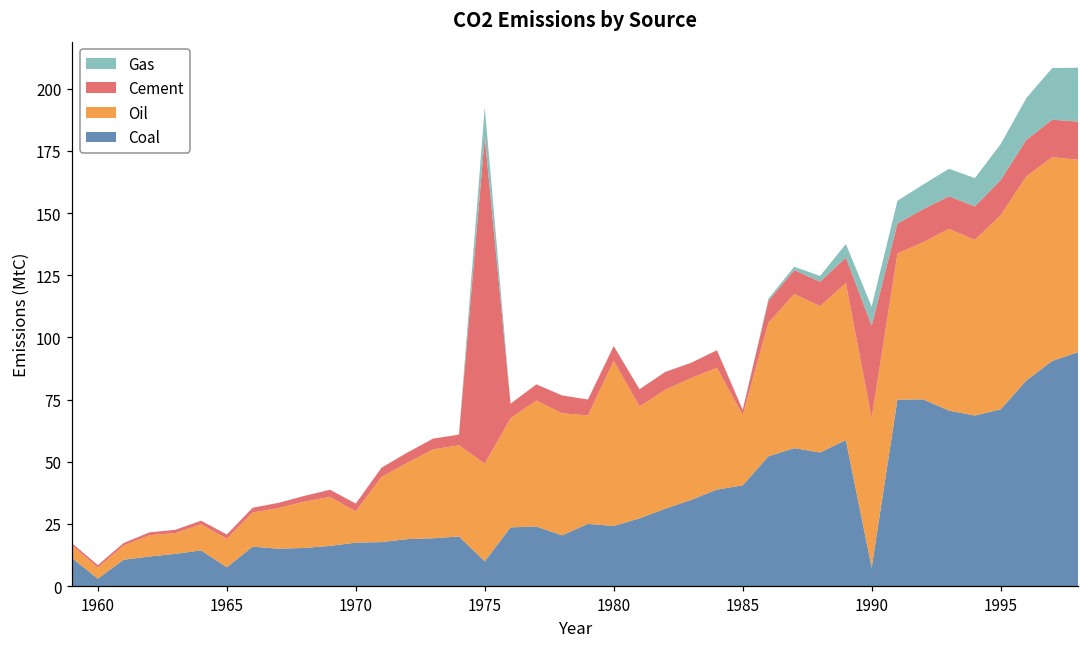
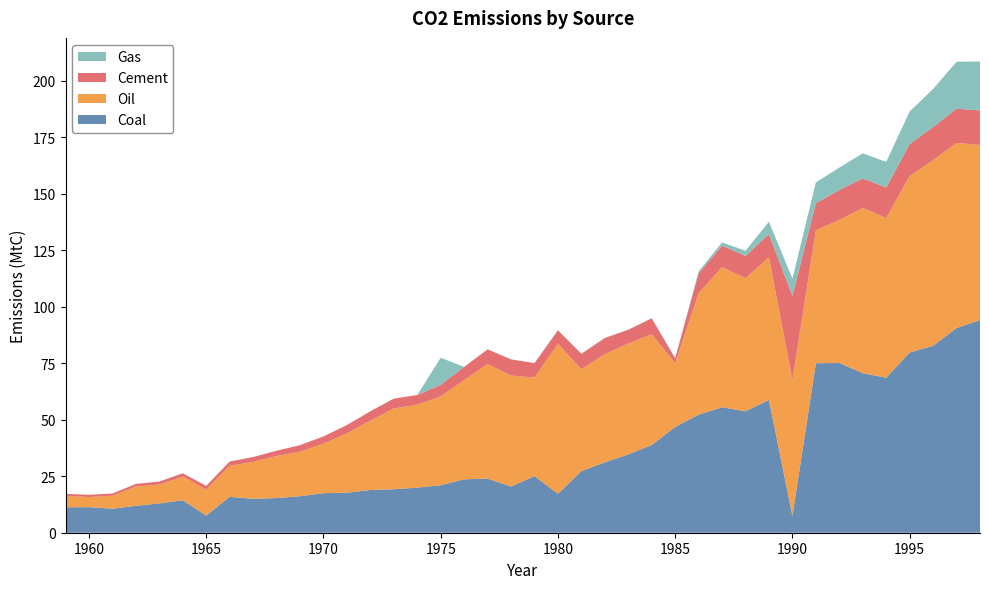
  {
    "Coal": {
-     "1960": 3,
+     "1960": 11,
      "1965": 8,
      "1970": 17,
-     "1975": 10,
-     "1980": 24,
-     "1985": 41,
+     "1975": 21,
+     "1980": 17,
+     "1985": 47,
      "1990": 7,
-     "1995": 71
+     "1995": 80
    },
    "Oil": {
      "1965": 12,
-     "1970": 13,
+     "1970": 22,
      "1975": 39,
      "1980": 66,
      "1985": 28,
      "1990": 60,
      "1995": 78
    },
    "Cement": {
-     "1975": 131,
+     "1975": 5,
      "1990": 37,
      "1995": 14
    },
    "Gas": {
      "1975": 12,
      "1990": 8,
      "1995": 14
    }
  }
